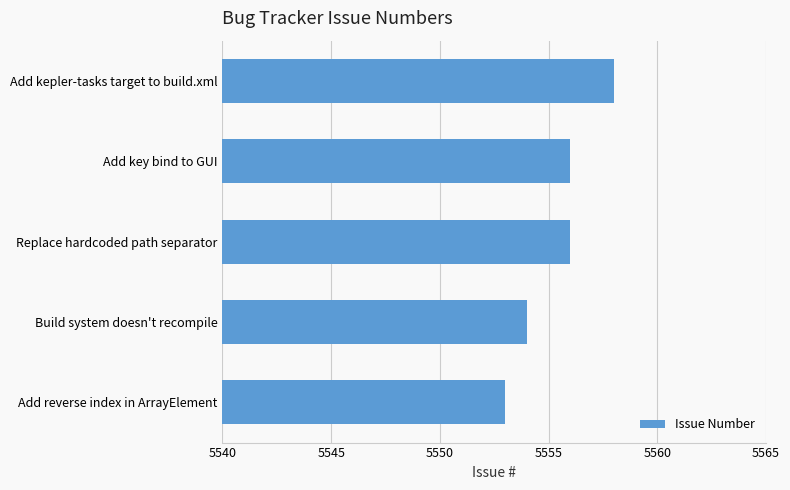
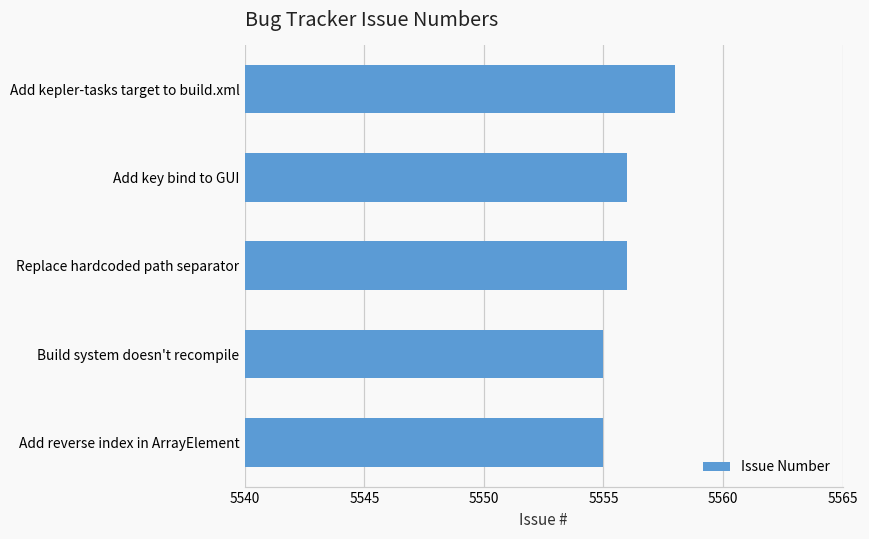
  {
    "Add kepler-tasks target to build.xml": 5558,
    "Add key bind to GUI": 5556,
    "Replace hardcoded path separator": 5556,
-   "Build system doesn't recompile": 5554,
-   "Add reverse index in ArrayElement": 5553
+   "Build system doesn't recompile": 5555,
+   "Add reverse index in ArrayElement": 5555
  }
